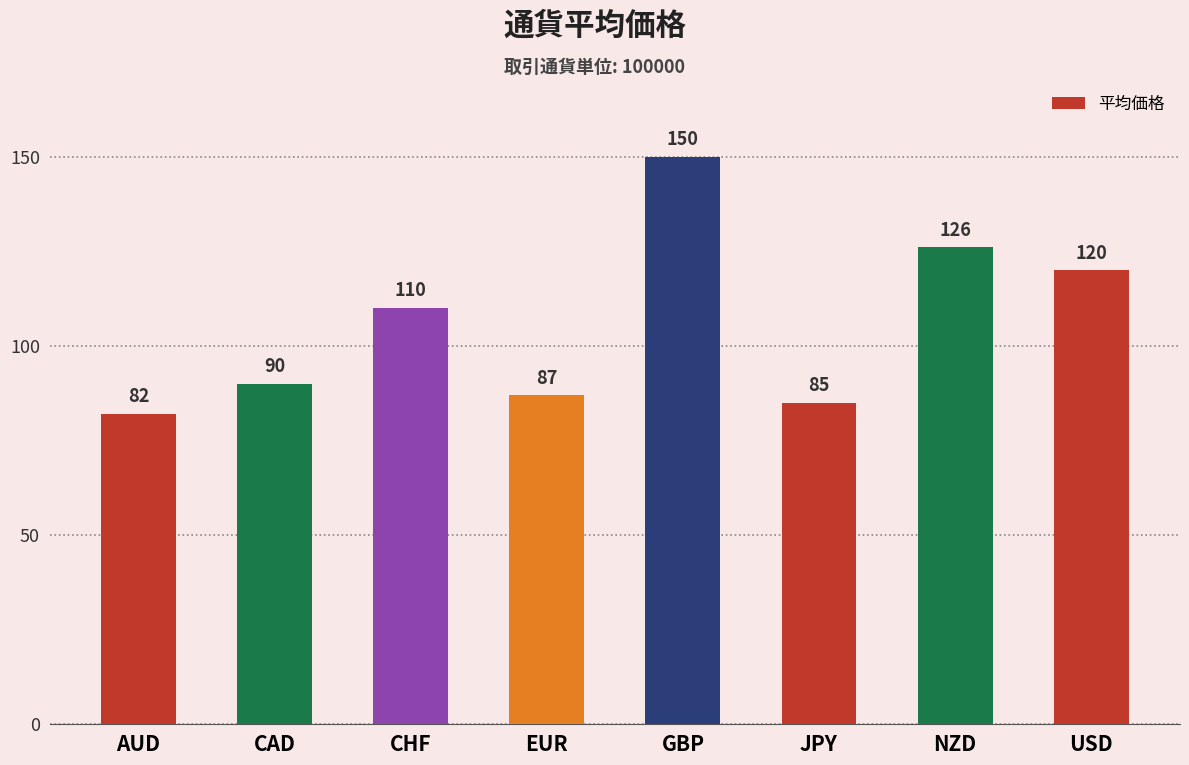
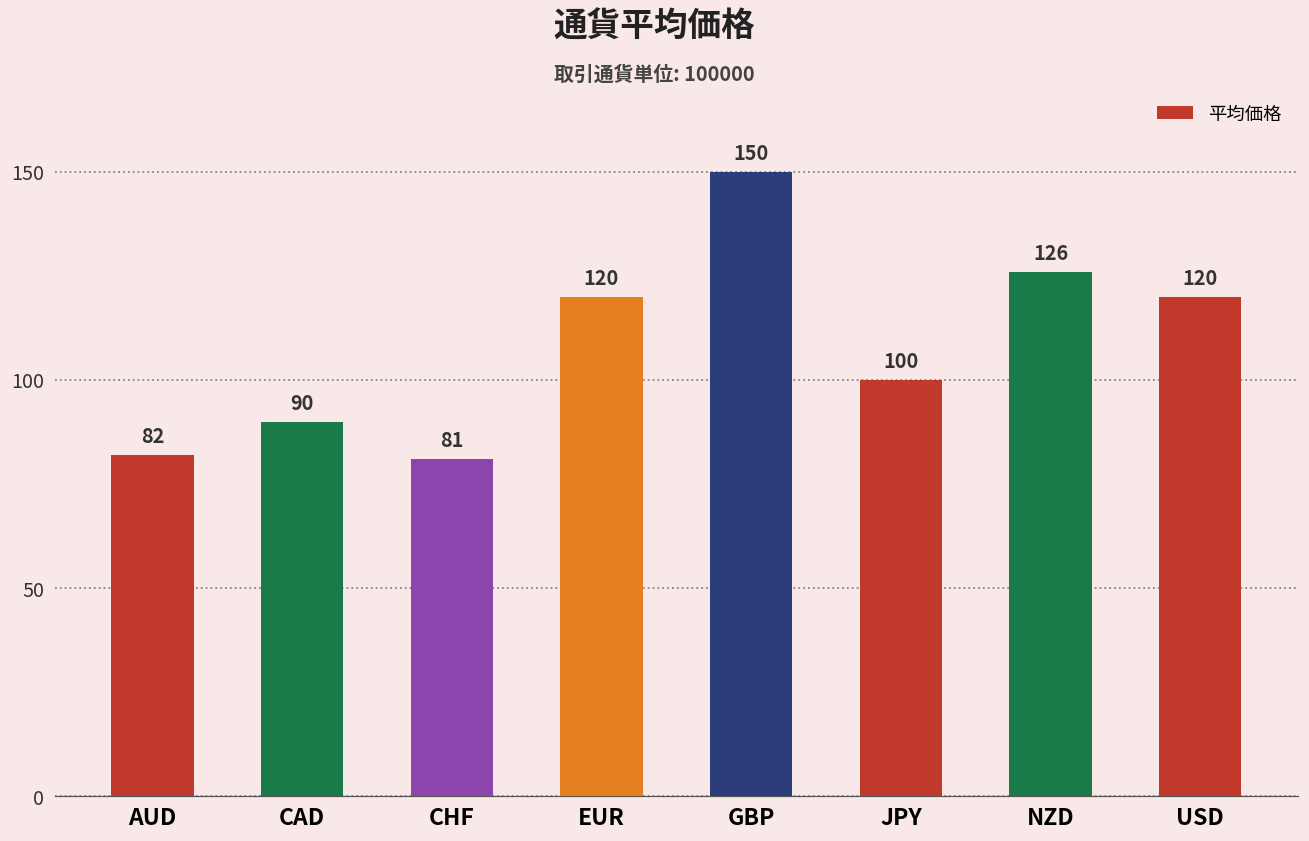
  {
    "AUD": 82,
    "CAD": 90,
-   "CHF": 110,
-   "EUR": 87,
+   "CHF": 81,
+   "EUR": 120,
    "GBP": 150,
-   "JPY": 85,
+   "JPY": 100,
    "NZD": 126,
    "USD": 120
  }
